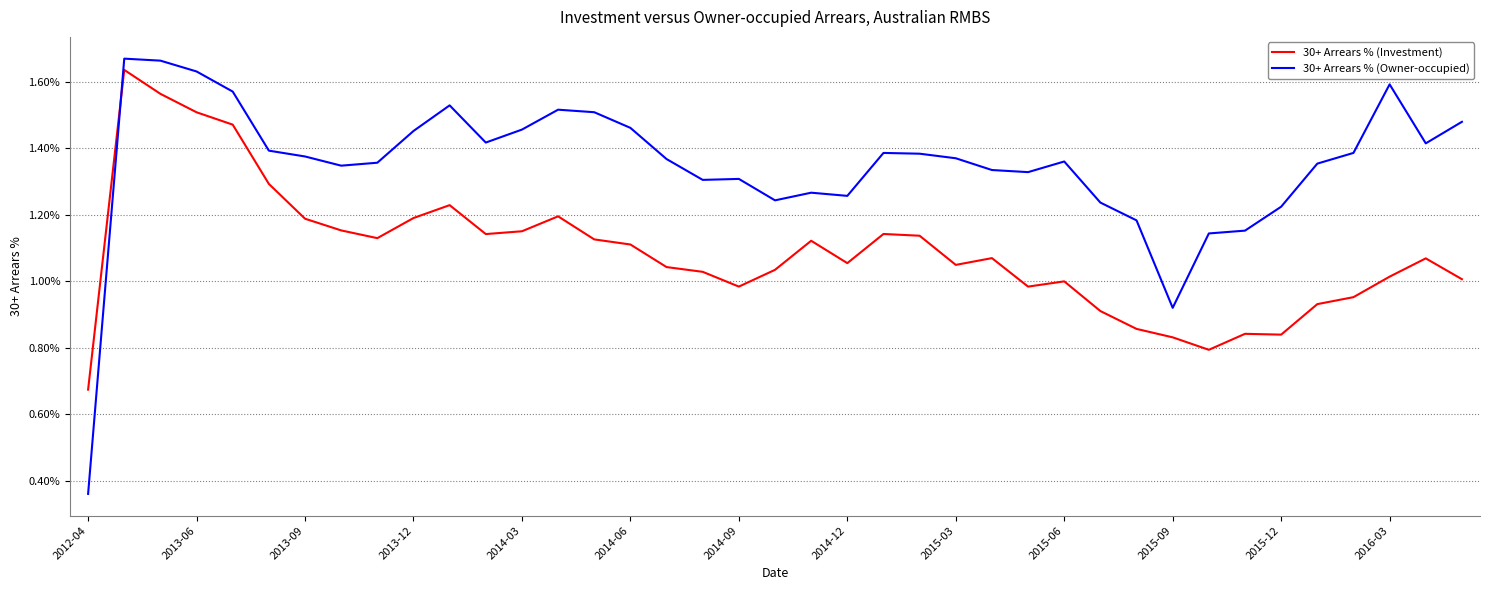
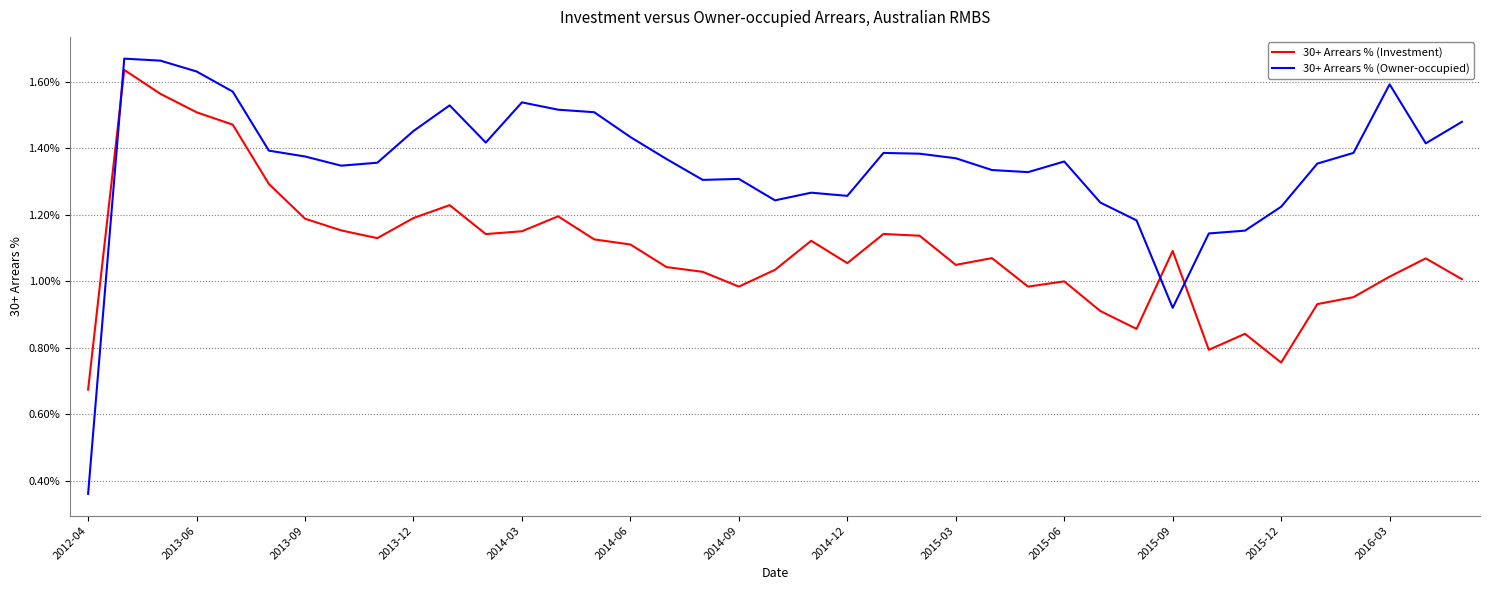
  {
    "30+ Arrears % (Investment)": {
      "2012-04": "0.67%",
      "2013-06": "1.51%",
      "2013-09": "1.19%",
      "2013-12": "1.19%",
      "2014-03": "1.15%",
      "2014-06": "1.11%",
      "2014-09": "0.98%",
      "2014-12": "1.05%",
      "2015-03": "1.05%",
      "2015-06": "1.00%",
-     "2015-09": "0.83%",
-     "2015-12": "0.84%",
+     "2015-09": "1.09%",
+     "2015-12": "0.76%",
      "2016-03": "1.01%"
    },
    "30+ Arrears % (Owner-occupied)": {
      "2012-04": "0.36%",
      "2013-06": "1.63%",
      "2013-09": "1.38%",
      "2013-12": "1.45%",
-     "2014-03": "1.46%",
-     "2014-06": "1.46%",
+     "2014-03": "1.54%",
+     "2014-06": "1.43%",
      "2014-09": "1.31%",
      "2014-12": "1.26%",
      "2015-03": "1.37%",
      "2015-06": "1.36%",
      "2015-09": "0.92%",
      "2015-12": "1.22%",
      "2016-03": "1.59%"
    }
  }
